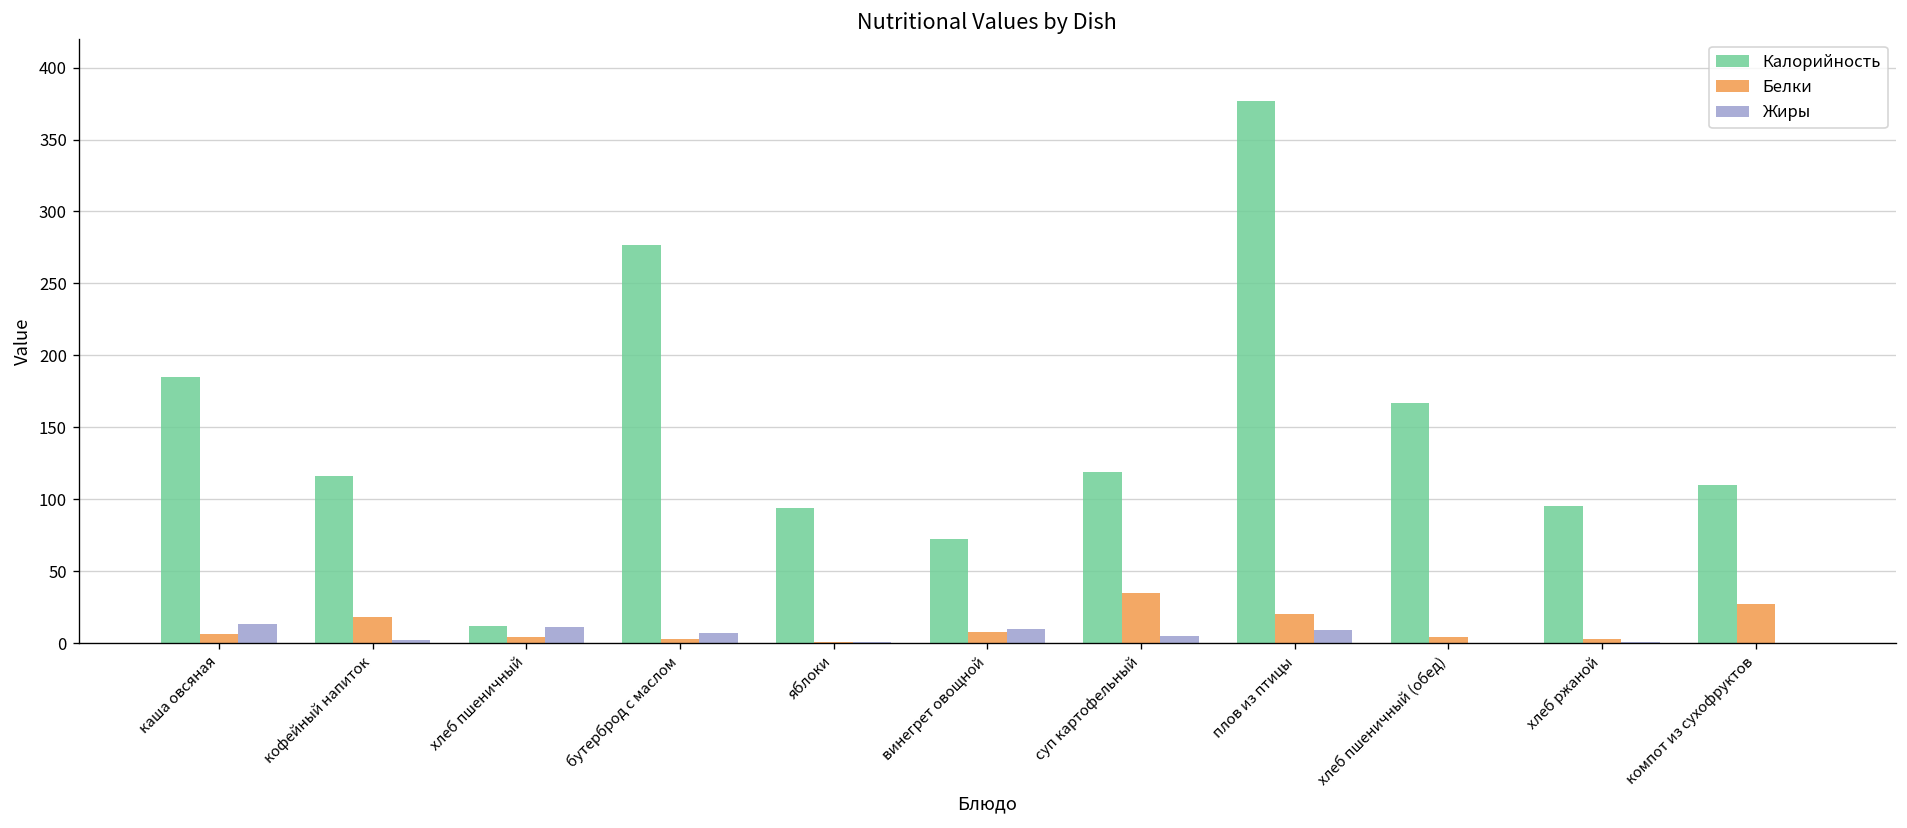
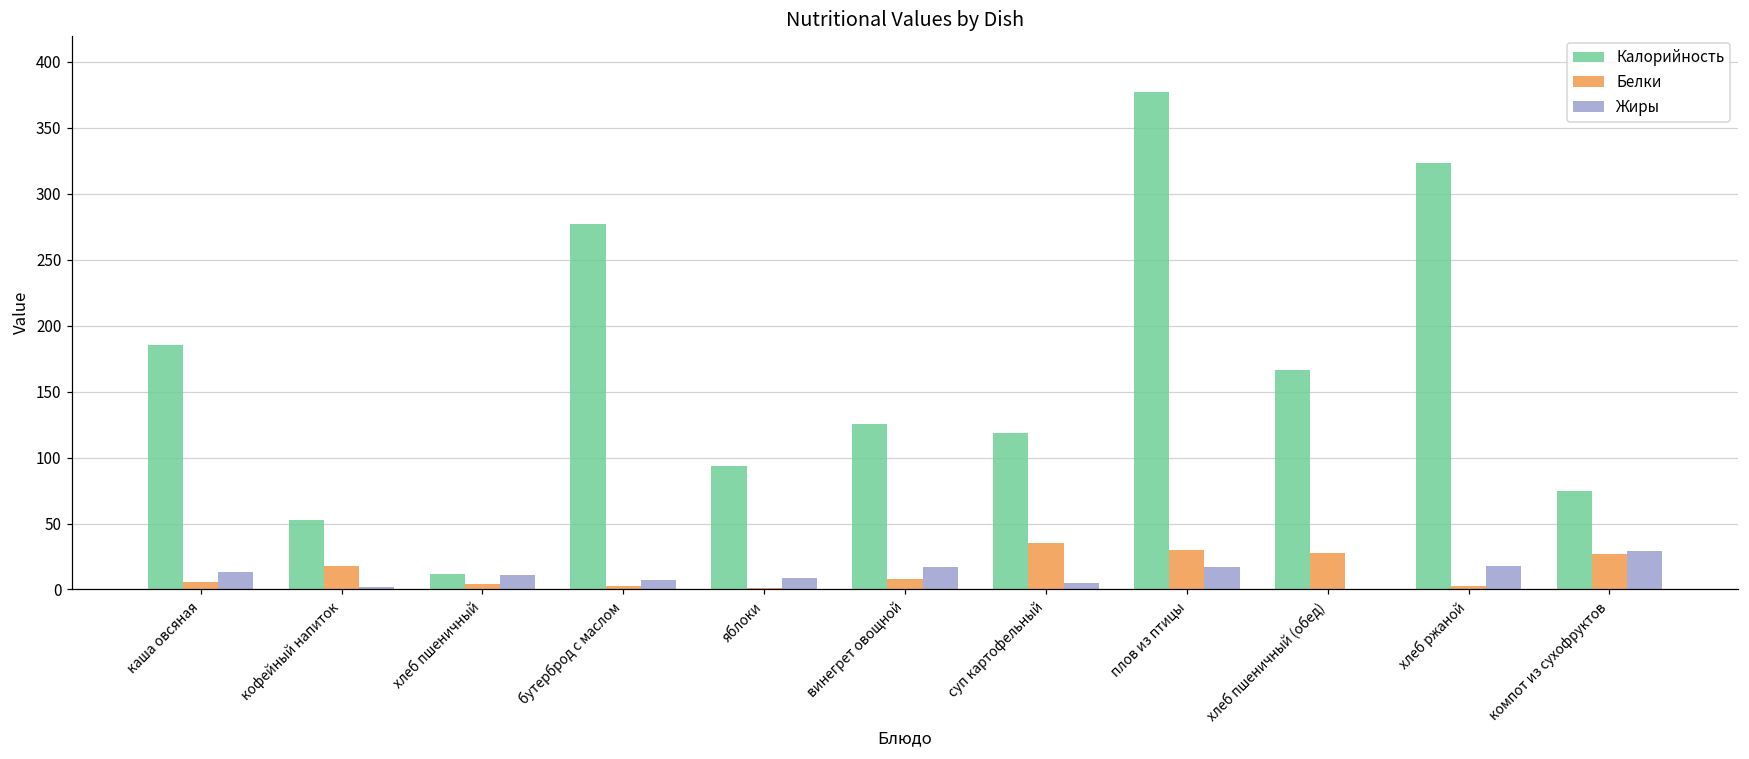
  {
    "Калорийность": {
      "каша овсяная": 185,
-     "кофейный напиток": 116,
+     "кофейный напиток": 53,
      "хлеб пшеничный": 12,
      "бутерброд с маслом": 277,
      "яблоки": 94,
-     "винегрет овощной": 73,
+     "винегрет овощной": 125,
      "суп картофельный": 119,
      "плов из птицы": 377,
      "хлеб пшеничный (обед)": 167,
-     "хлеб ржаной": 95,
-     "компот из сухофруктов": 110
+     "хлеб ржаной": 323,
+     "компот из сухофруктов": 75
    },
    "Белки": {
      "каша овсяная": 6,
      "кофейный напиток": 18,
      "хлеб пшеничный": 4,
      "бутерброд с маслом": 3,
      "винегрет овощной": 8,
      "суп картофельный": 35,
-     "плов из птицы": 20,
-     "хлеб пшеничный (обед)": 4,
+     "плов из птицы": 30,
+     "хлеб пшеничный (обед)": 28,
      "хлеб ржаной": 3,
      "компот из сухофруктов": 27
    },
    "Жиры": {
      "каша овсяная": 13,
      "хлеб пшеничный": 11,
      "бутерброд с маслом": 7,
-     "яблоки": 1,
-     "винегрет овощной": 10,
+     "яблоки": 9,
+     "винегрет овощной": 17,
      "суп картофельный": 5,
-     "плов из птицы": 9,
-     "хлеб ржаной": 1,
-     "компот из сухофруктов": 0
+     "плов из птицы": 17,
+     "хлеб ржаной": 18,
+     "компот из сухофруктов": 29
    }
  }
